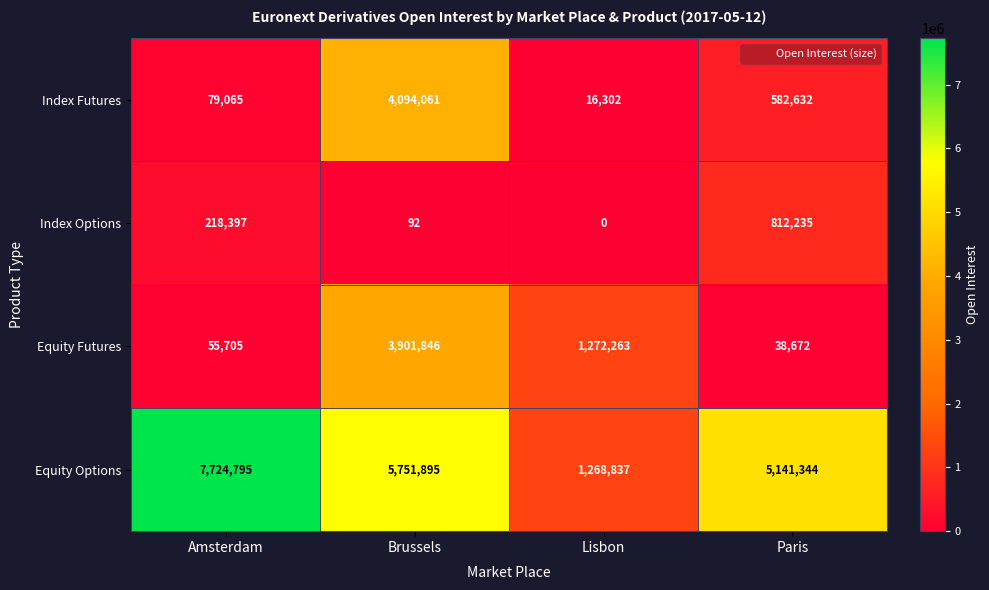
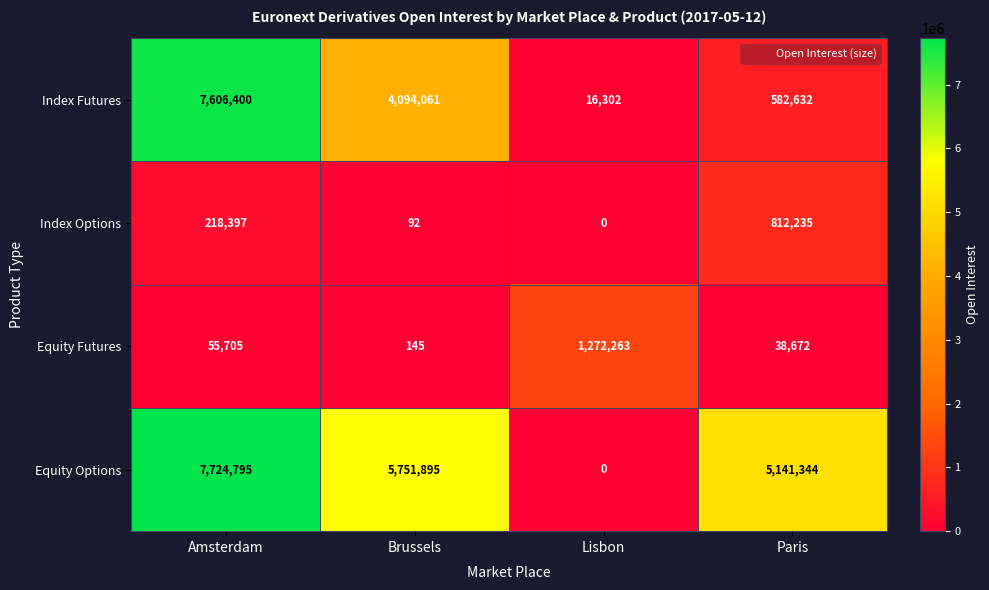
  {
    "Index Futures": {
-     "Amsterdam": "79,065",
+     "Amsterdam": "7,606,400",
      "Brussels": "4,094,061",
      "Lisbon": "16,302",
      "Paris": "582,632"
    },
    "Index Options": {
      "Amsterdam": "218,397",
      "Brussels": "92",
      "Lisbon": "0",
      "Paris": "812,235"
    },
    "Equity Futures": {
      "Amsterdam": "55,705",
-     "Brussels": "3,901,846",
+     "Brussels": "145",
      "Lisbon": "1,272,263",
      "Paris": "38,672"
    },
    "Equity Options": {
      "Amsterdam": "7,724,795",
      "Brussels": "5,751,895",
-     "Lisbon": "1,268,837",
+     "Lisbon": "0",
      "Paris": "5,141,344"
    }
  }
